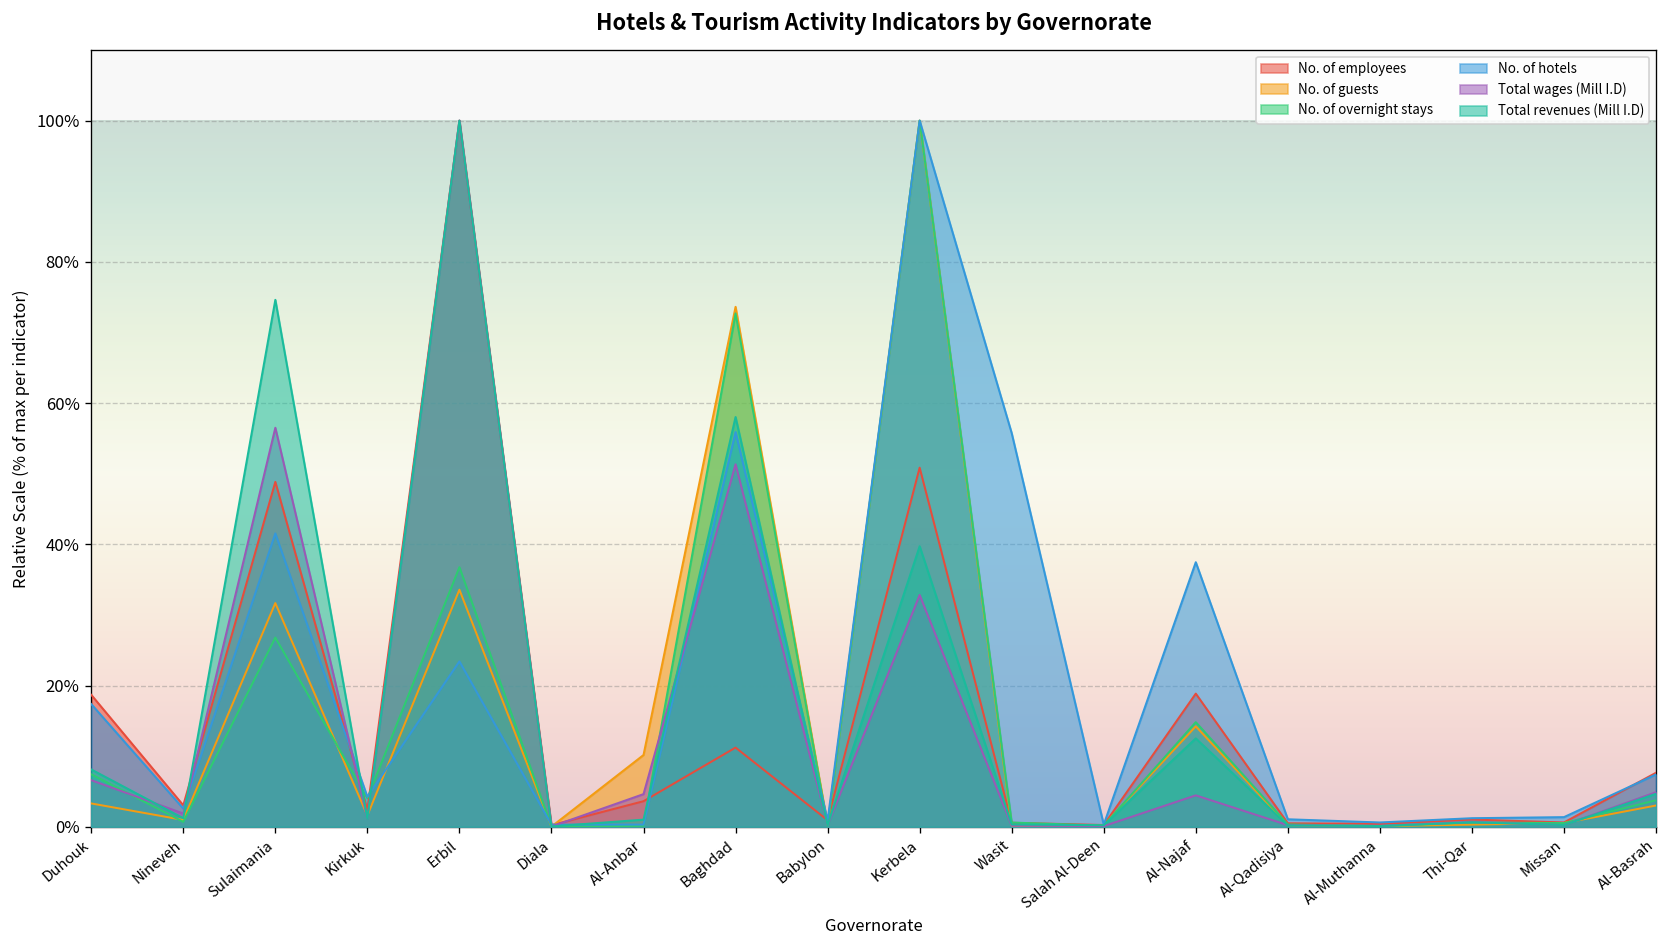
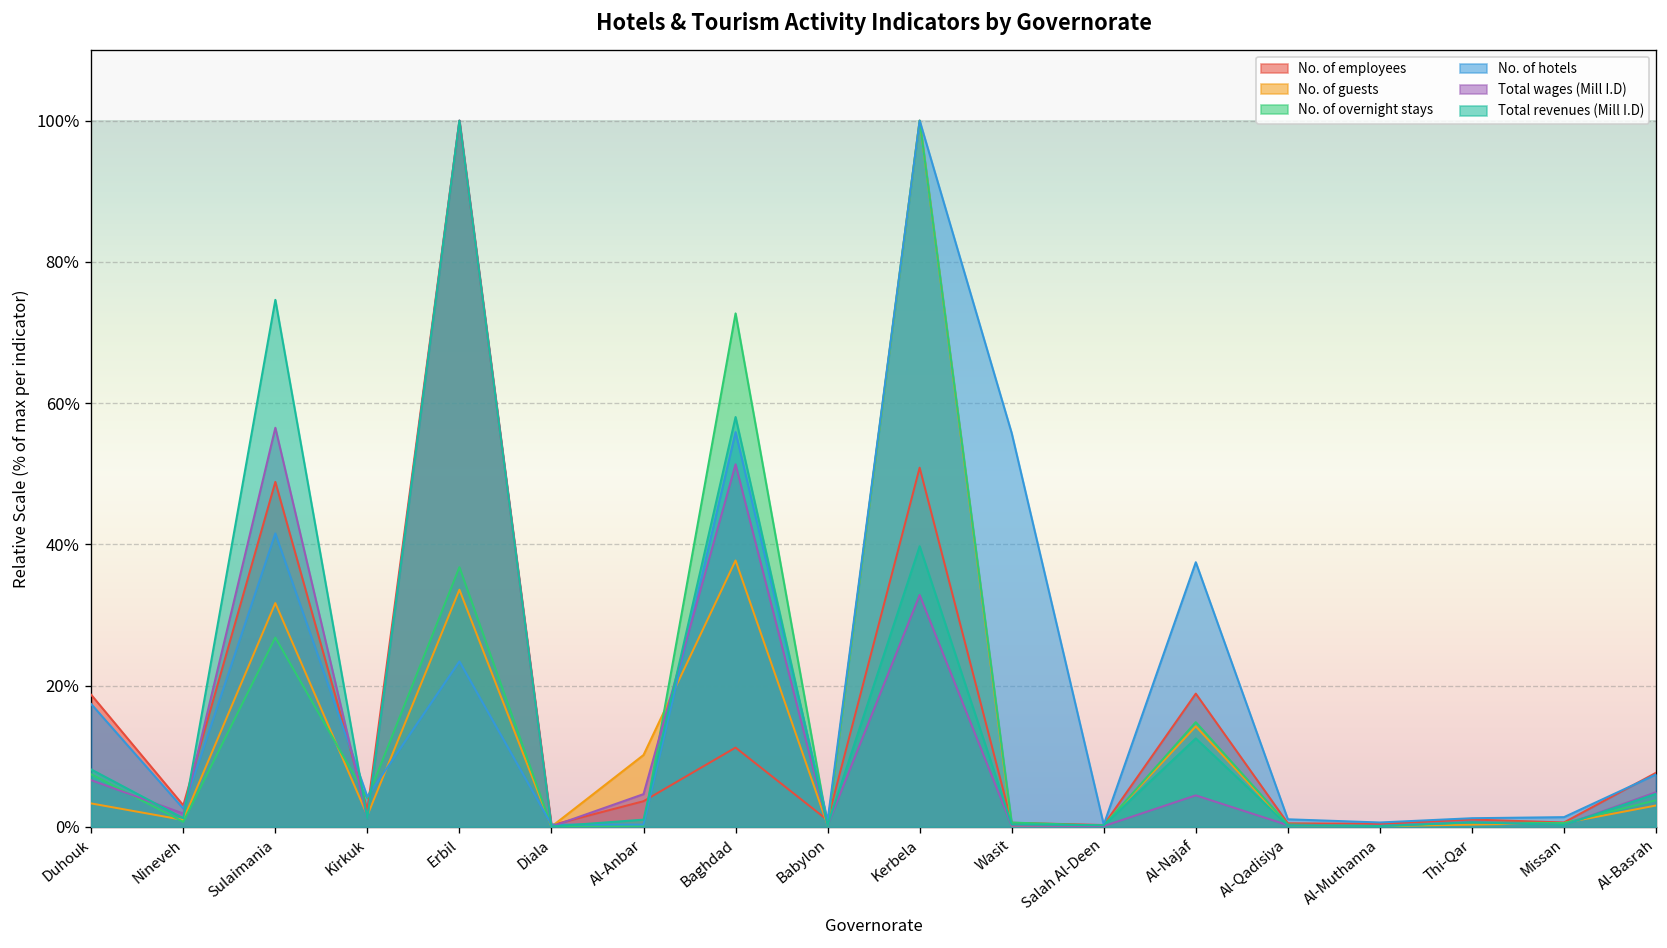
  {
    "No. of employees": {
      "Duhouk": "19%",
      "Nineveh": "3%",
      "Sulaimania": "49%",
      "Kirkuk": "2%",
      "Al-Anbar": "4%",
      "Baghdad": "11%",
      "Kerbela": "51%",
      "Al-Najaf": "19%"
    },
    "No. of guests": {
      "Duhouk": "3%",
      "Sulaimania": "32%",
      "Kirkuk": "2%",
      "Erbil": "34%",
      "Al-Anbar": "10%",
-     "Baghdad": "74%",
+     "Baghdad": "38%",
      "Al-Najaf": "14%",
      "Al-Basrah": "3%"
    },
    "No. of hotels": {
      "Duhouk": "17%",
      "Nineveh": "3%",
      "Sulaimania": "42%",
      "Erbil": "23%",
      "Baghdad": "56%",
      "Wasit": "56%",
      "Al-Najaf": "37%",
      "Al-Qadisiya": "1%",
      "Missan": "1%"
    },
    "Total wages (Mill I.D)": {
      "Duhouk": "7%",
      "Nineveh": "2%",
      "Sulaimania": "57%",
      "Al-Anbar": "5%",
      "Baghdad": "51%",
      "Kerbela": "33%",
      "Al-Najaf": "4%"
    }
  }
